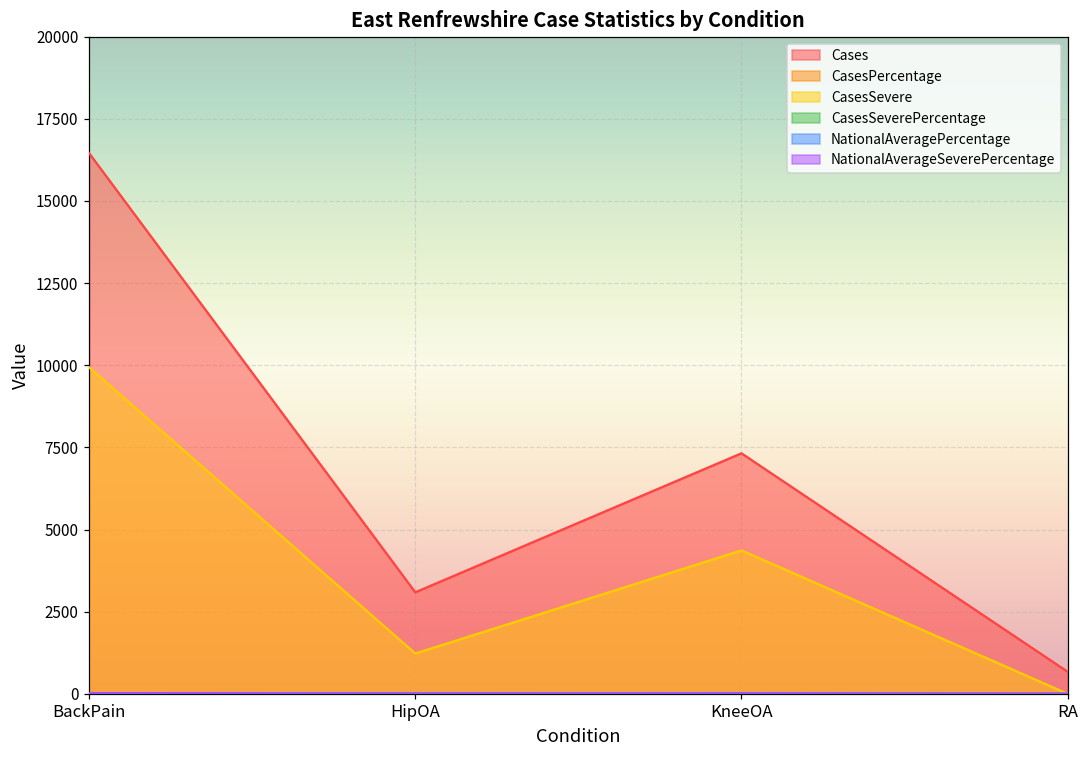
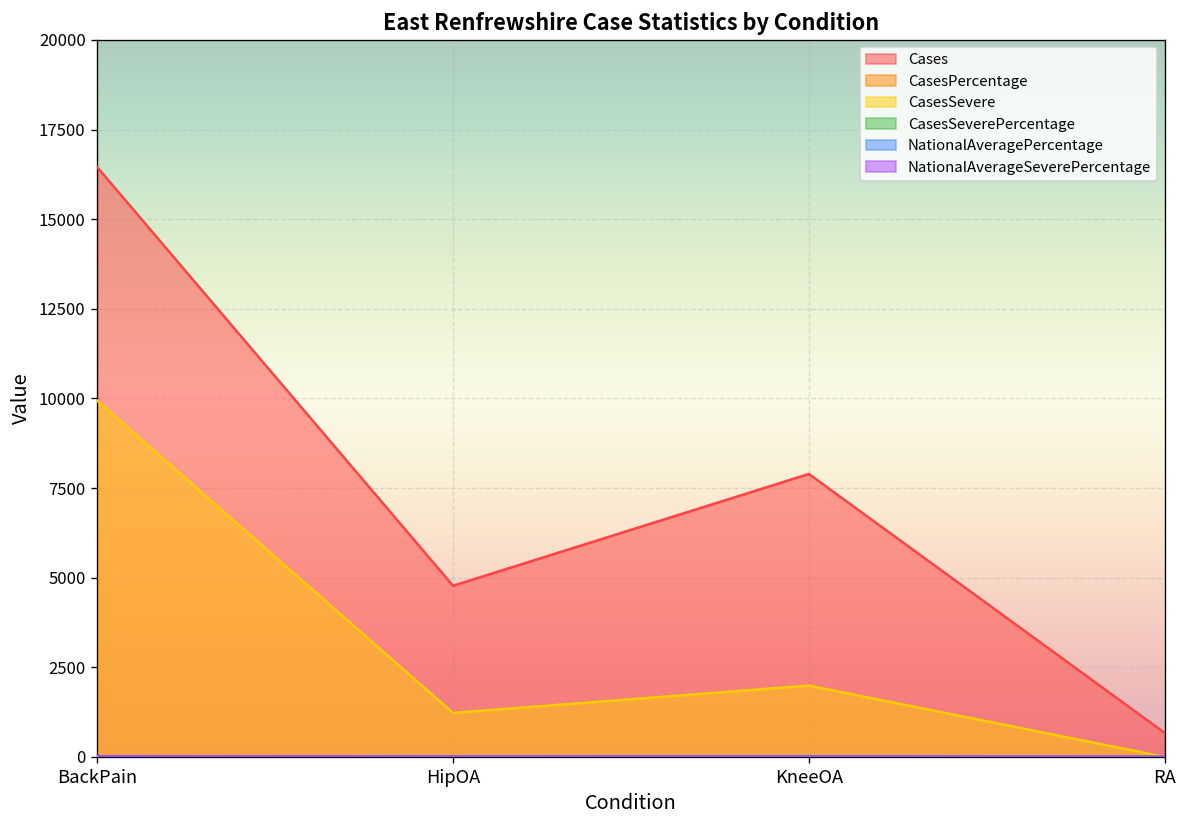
  {
    "Cases": {
      "BackPain": 16500,
-     "HipOA": 3100,
-     "KneeOA": 7300,
+     "HipOA": 4800,
+     "KneeOA": 7900,
      "RA": 700
    },
    "CasesSevere": {
      "BackPain": 9900,
      "HipOA": 1200,
-     "KneeOA": 4400
+     "KneeOA": 2000
    }
  }
